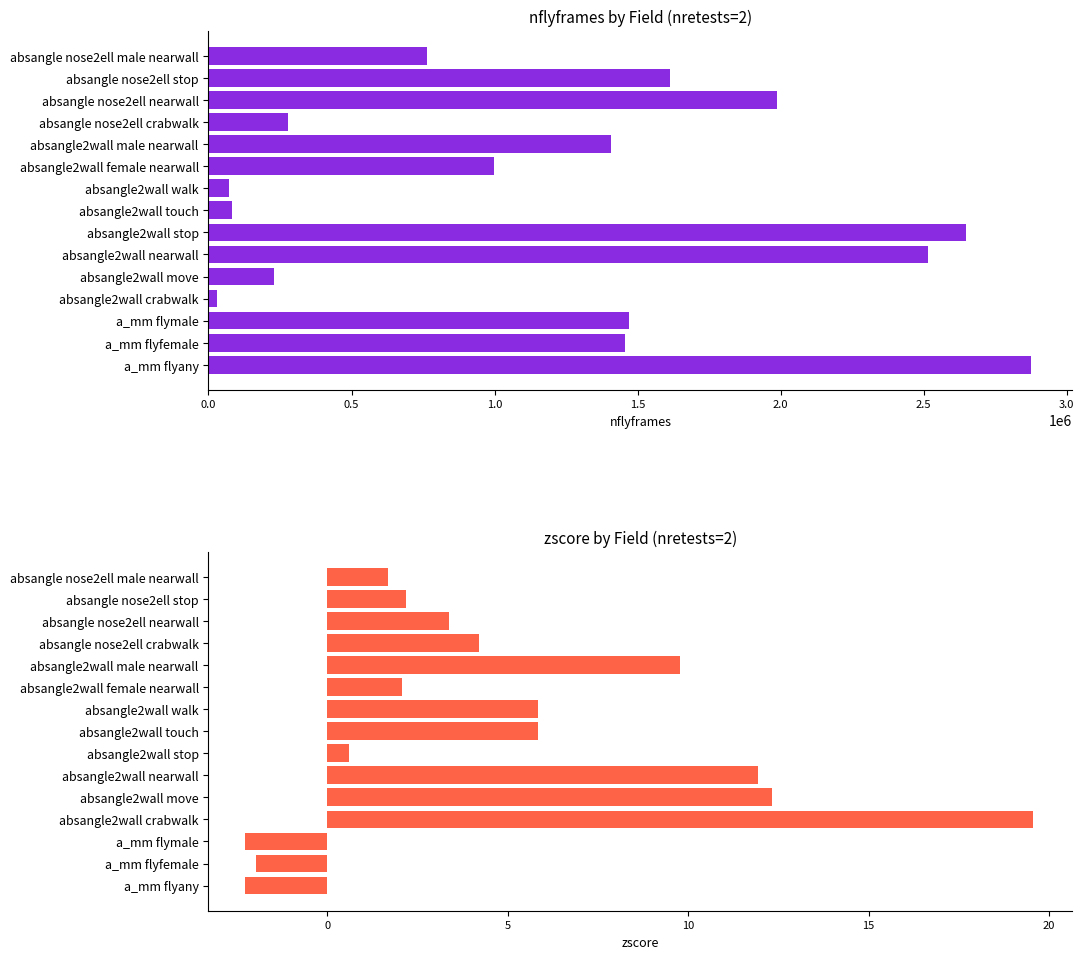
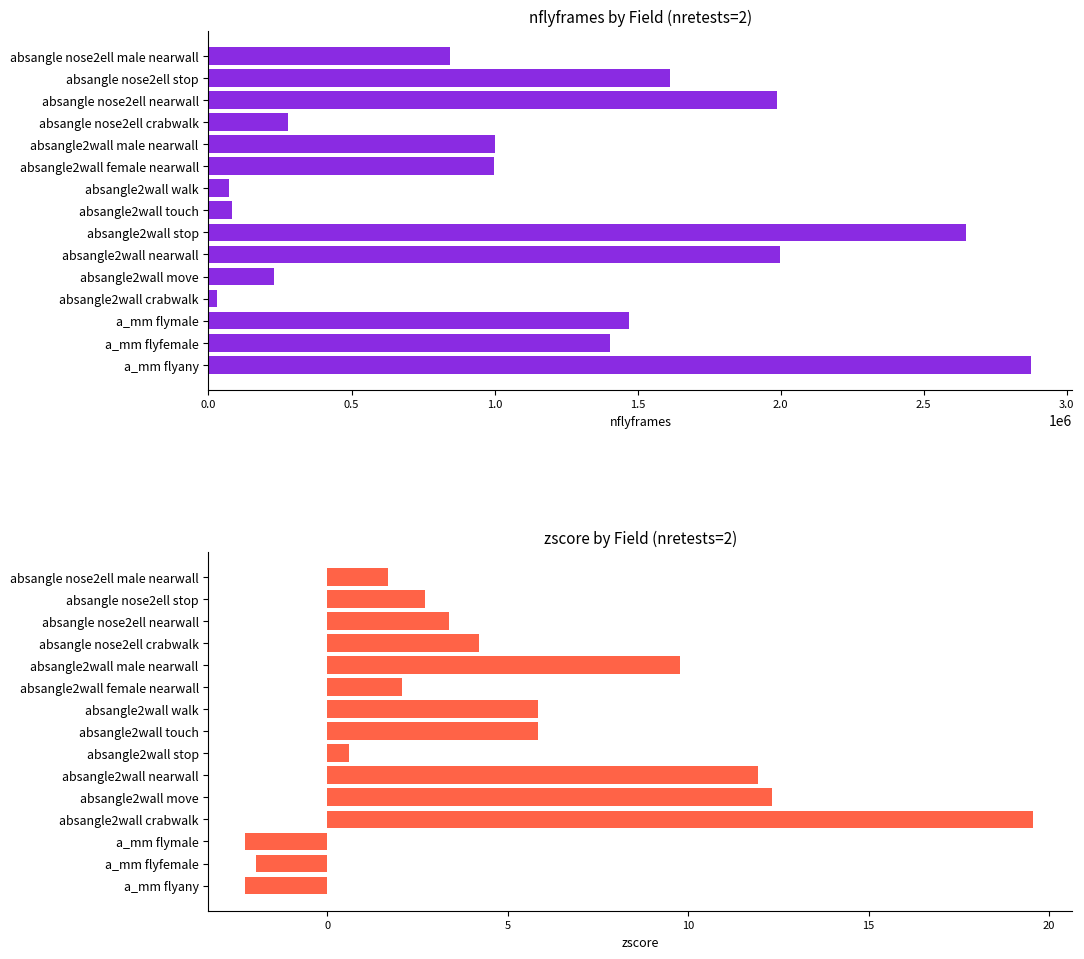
  {
    "nflyframes by Field (nretests=2)": {
-     "absangle nose2ell male nearwall": 760000,
+     "absangle nose2ell male nearwall": 850000,
      "absangle nose2ell stop": 1610000,
      "absangle nose2ell nearwall": 1990000,
      "absangle nose2ell crabwalk": 280000,
-     "absangle2wall male nearwall": 1410000,
+     "absangle2wall male nearwall": 1000000,
      "absangle2wall female nearwall": 1000000,
      "absangle2wall walk": 70000,
      "absangle2wall touch": 80000,
      "absangle2wall stop": 2650000,
-     "absangle2wall nearwall": 2510000,
+     "absangle2wall nearwall": 2000000,
      "absangle2wall move": 230000,
      "absangle2wall crabwalk": 30000,
      "a_mm flymale": 1470000,
-     "a_mm flyfemale": 1450000,
+     "a_mm flyfemale": 1410000,
      "a_mm flyany": 2880000
    },
    "zscore by Field (nretests=2)": {
      "absangle nose2ell male nearwall": 1.7,
-     "absangle nose2ell stop": 2.2,
+     "absangle nose2ell stop": 2.7,
      "absangle nose2ell nearwall": 3.4,
      "absangle nose2ell crabwalk": 4.2,
      "absangle2wall male nearwall": 9.8,
      "absangle2wall female nearwall": 2.1,
      "absangle2wall walk": 5.9,
      "absangle2wall touch": 5.9,
      "absangle2wall stop": 0.6,
      "absangle2wall nearwall": 11.9,
      "absangle2wall move": 12.3,
      "absangle2wall crabwalk": 19.6,
      "a_mm flymale": -2.3,
      "a_mm flyfemale": -2.0,
      "a_mm flyany": -2.3
    }
  }
